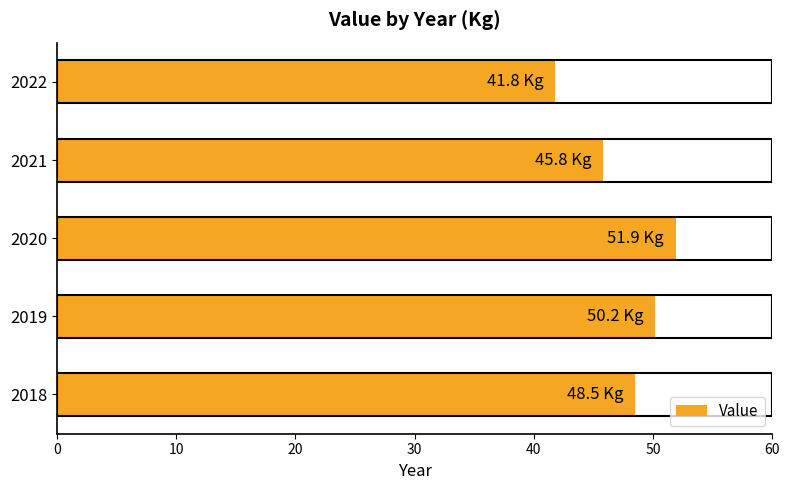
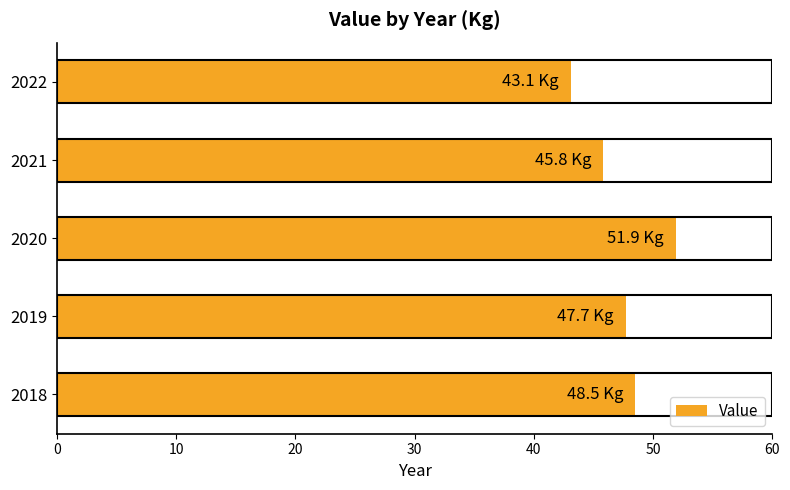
  {
-   "2022": 41.8,
+   "2022": 43.1,
    "2021": 45.8,
    "2020": 51.9,
-   "2019": 50.2,
+   "2019": 47.7,
    "2018": 48.5
  }
